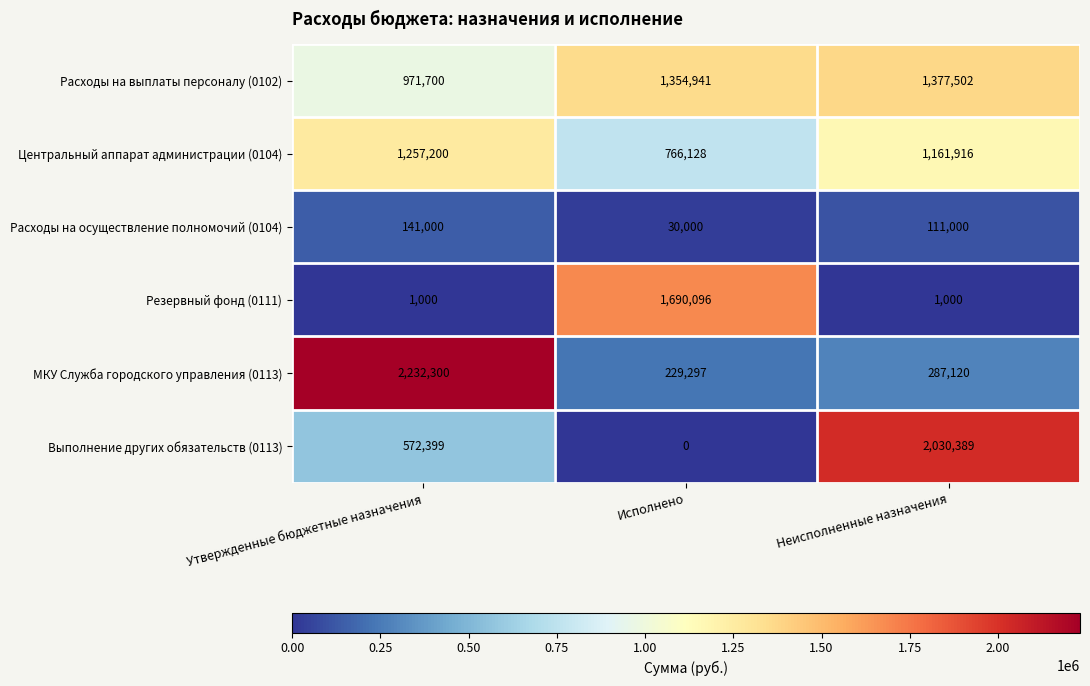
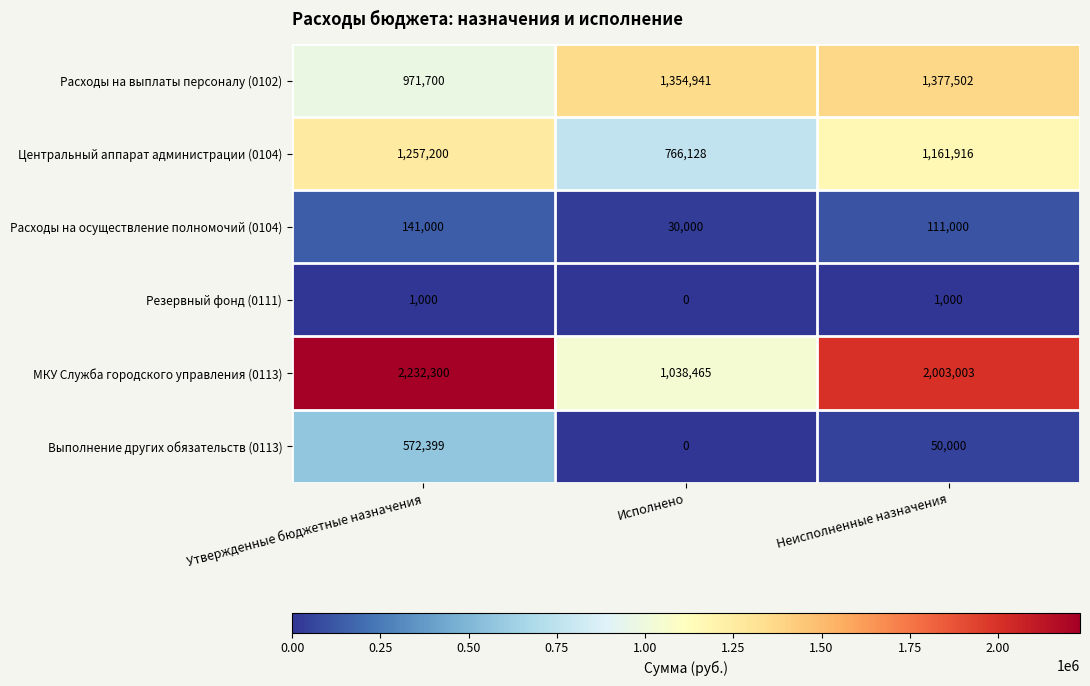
  {
    "Расходы на выплаты персоналу (0102)": {
      "Утвержденные бюджетные назначения": "971,700",
      "Исполнено": "1,354,941",
      "Неисполненные назначения": "1,377,502"
    },
    "Центральный аппарат администрации (0104)": {
      "Утвержденные бюджетные назначения": "1,257,200",
      "Исполнено": "766,128",
      "Неисполненные назначения": "1,161,916"
    },
    "Расходы на осуществление полномочий (0104)": {
      "Утвержденные бюджетные назначения": "141,000",
      "Исполнено": "30,000",
      "Неисполненные назначения": "111,000"
    },
    "Резервный фонд (0111)": {
      "Утвержденные бюджетные назначения": "1,000",
-     "Исполнено": "1,690,096",
+     "Исполнено": "0",
      "Неисполненные назначения": "1,000"
    },
    "МКУ Служба городского управления (0113)": {
      "Утвержденные бюджетные назначения": "2,232,300",
-     "Исполнено": "229,297",
-     "Неисполненные назначения": "287,120"
+     "Исполнено": "1,038,465",
+     "Неисполненные назначения": "2,003,003"
    },
    "Выполнение других обязательств (0113)": {
      "Утвержденные бюджетные назначения": "572,399",
      "Исполнено": "0",
-     "Неисполненные назначения": "2,030,389"
+     "Неисполненные назначения": "50,000"
    }
  }
